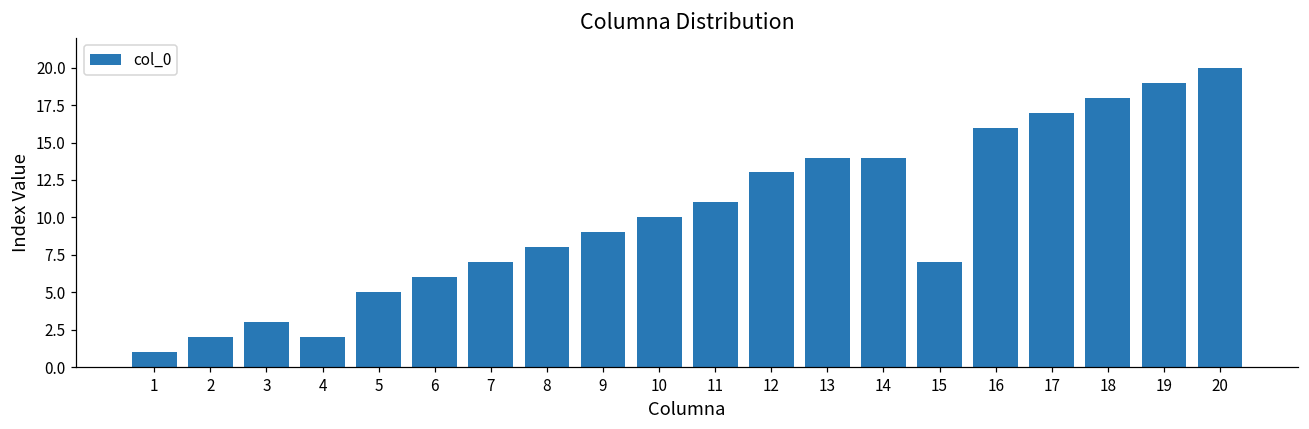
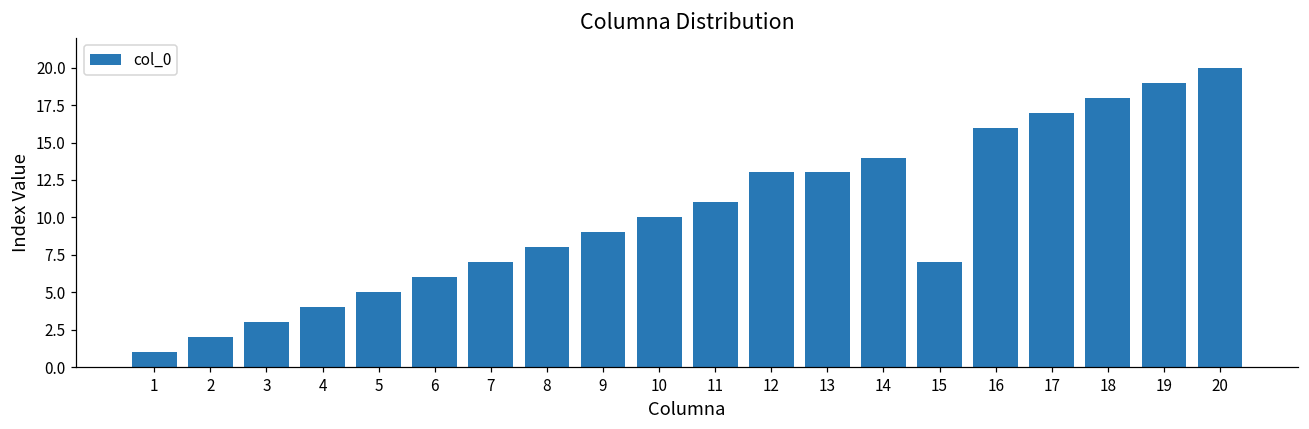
  {
    "1": 1,
    "2": 2,
    "3": 3,
-   "4": 2,
+   "4": 4,
    "5": 5,
    "6": 6,
    "7": 7,
    "8": 8,
    "9": 9,
    "10": 10,
    "11": 11,
    "12": 13,
-   "13": 14,
+   "13": 13,
    "14": 14,
    "15": 7,
    "16": 16,
    "17": 17,
    "18": 18,
    "19": 19,
    "20": 20
  }
